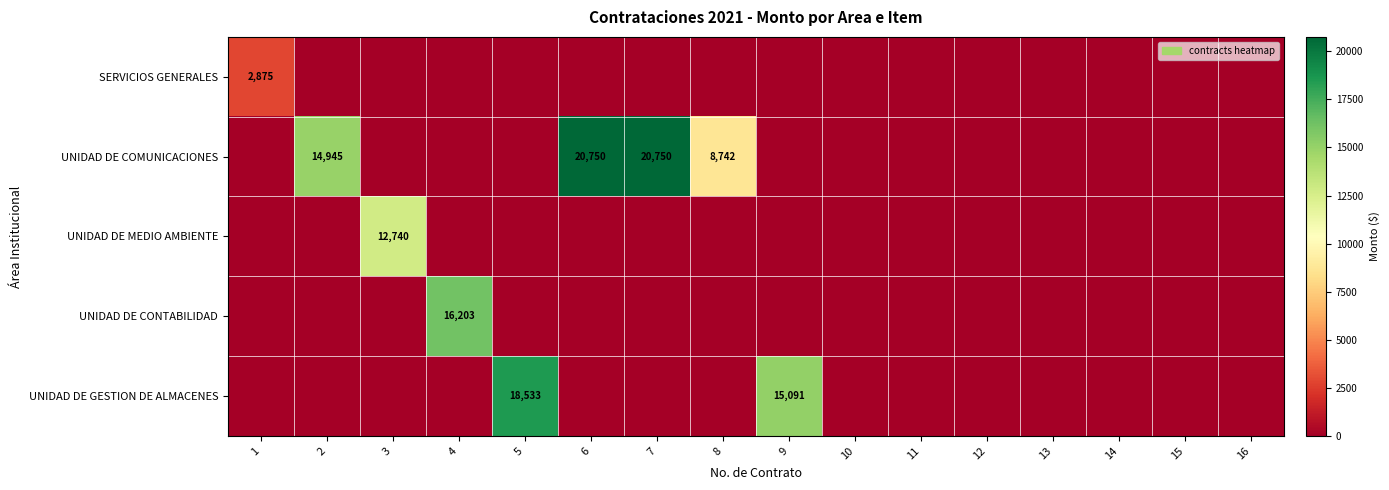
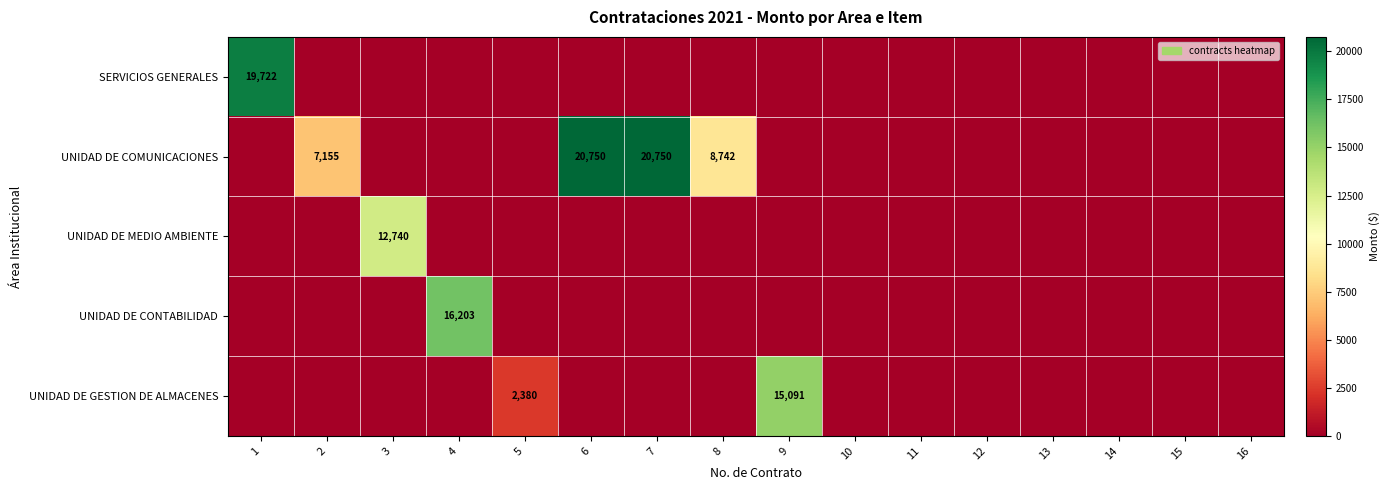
  {
    "SERVICIOS GENERALES": {
-     "1": "2,875"
+     "1": "19,722"
    },
    "UNIDAD DE COMUNICACIONES": {
-     "2": "14,945",
+     "2": "7,155",
      "6": "20,750",
      "7": "20,750",
      "8": "8,742"
    },
    "UNIDAD DE MEDIO AMBIENTE": {
      "3": "12,740"
    },
    "UNIDAD DE CONTABILIDAD": {
      "4": "16,203"
    },
    "UNIDAD DE GESTION DE ALMACENES": {
-     "5": "18,533",
+     "5": "2,380",
      "9": "15,091"
    }
  }
